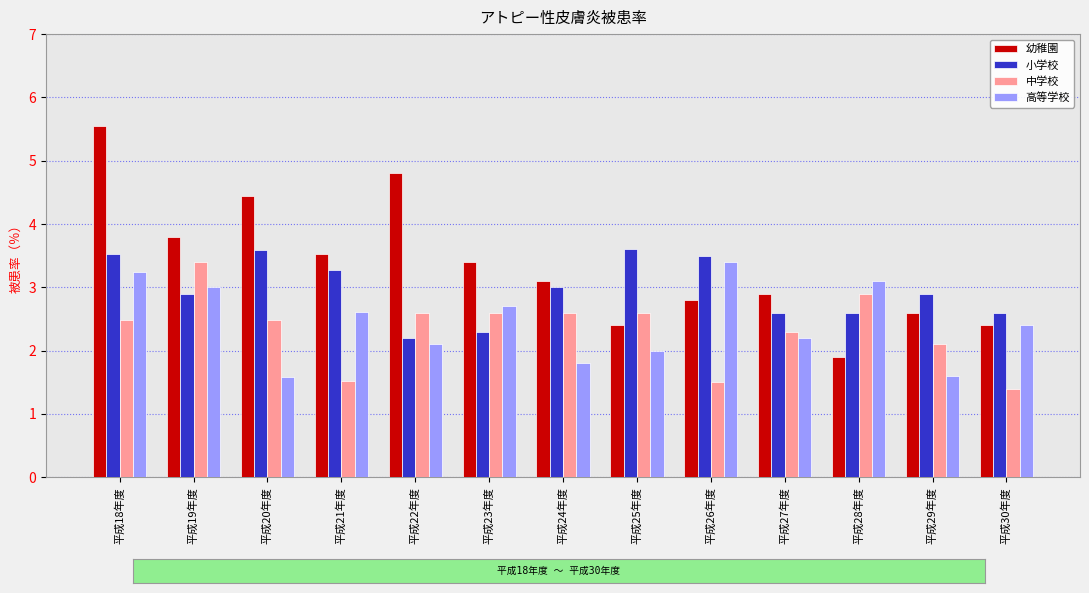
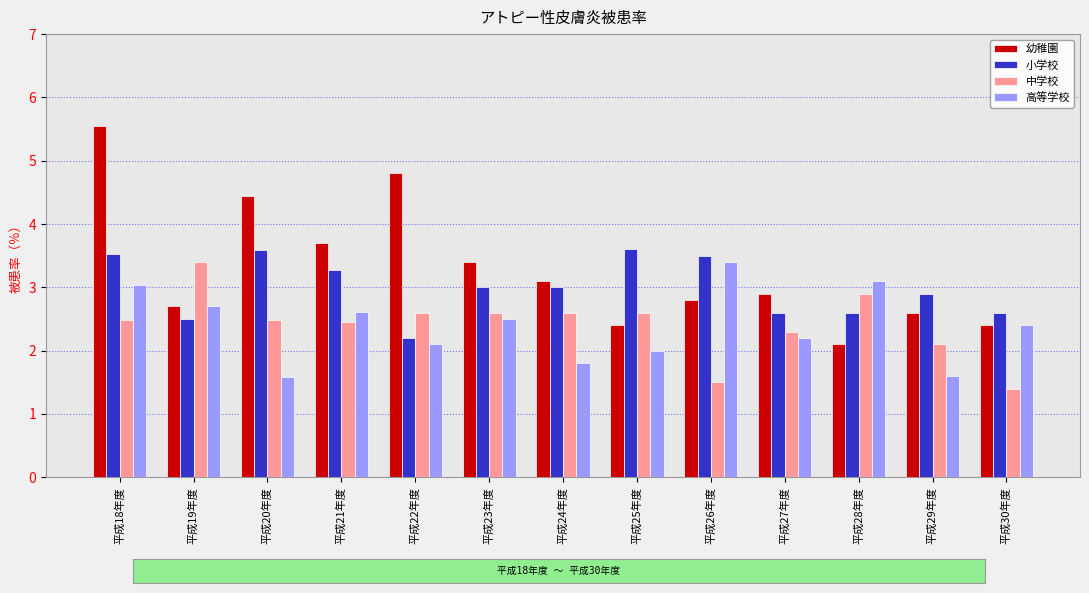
  {
    "幼稚園": {
      "平成18年度": 5.6,
-     "平成19年度": 3.8,
+     "平成19年度": 2.7,
      "平成20年度": 4.4,
-     "平成21年度": 3.5,
+     "平成21年度": 3.7,
      "平成22年度": 4.8,
      "平成23年度": 3.4,
      "平成24年度": 3.1,
      "平成25年度": 2.4,
      "平成26年度": 2.8,
      "平成27年度": 2.9,
-     "平成28年度": 1.9,
+     "平成28年度": 2.1,
      "平成29年度": 2.6,
      "平成30年度": 2.4
    },
    "小学校": {
      "平成18年度": 3.5,
-     "平成19年度": 2.9,
+     "平成19年度": 2.5,
      "平成20年度": 3.6,
      "平成21年度": 3.3,
      "平成22年度": 2.2,
-     "平成23年度": 2.3,
+     "平成23年度": 3.0,
      "平成24年度": 3.0,
      "平成25年度": 3.6,
      "平成26年度": 3.5,
      "平成27年度": 2.6,
      "平成28年度": 2.6,
      "平成29年度": 2.9,
      "平成30年度": 2.6
    },
    "中学校": {
      "平成18年度": 2.5,
      "平成19年度": 3.4,
      "平成20年度": 2.5,
-     "平成21年度": 1.5,
+     "平成21年度": 2.5,
      "平成22年度": 2.6,
      "平成23年度": 2.6,
      "平成24年度": 2.6,
      "平成25年度": 2.6,
      "平成26年度": 1.5,
      "平成27年度": 2.3,
      "平成28年度": 2.9,
      "平成29年度": 2.1,
      "平成30年度": 1.4
    },
    "高等学校": {
-     "平成18年度": 3.2,
-     "平成19年度": 3.0,
+     "平成18年度": 3.0,
+     "平成19年度": 2.7,
      "平成20年度": 1.6,
      "平成21年度": 2.6,
      "平成22年度": 2.1,
-     "平成23年度": 2.7,
+     "平成23年度": 2.5,
      "平成24年度": 1.8,
      "平成25年度": 2.0,
      "平成26年度": 3.4,
      "平成27年度": 2.2,
      "平成28年度": 3.1,
      "平成29年度": 1.6,
      "平成30年度": 2.4
    }
  }
